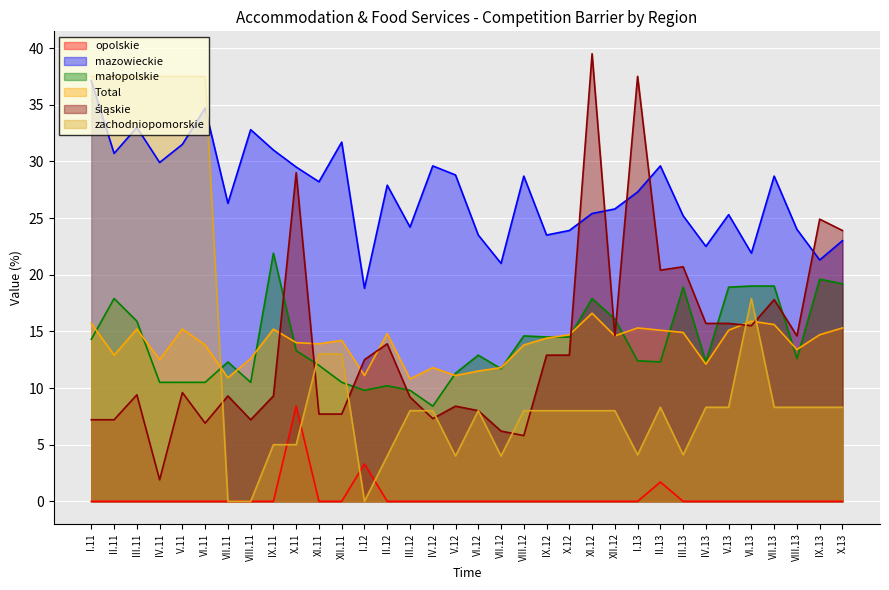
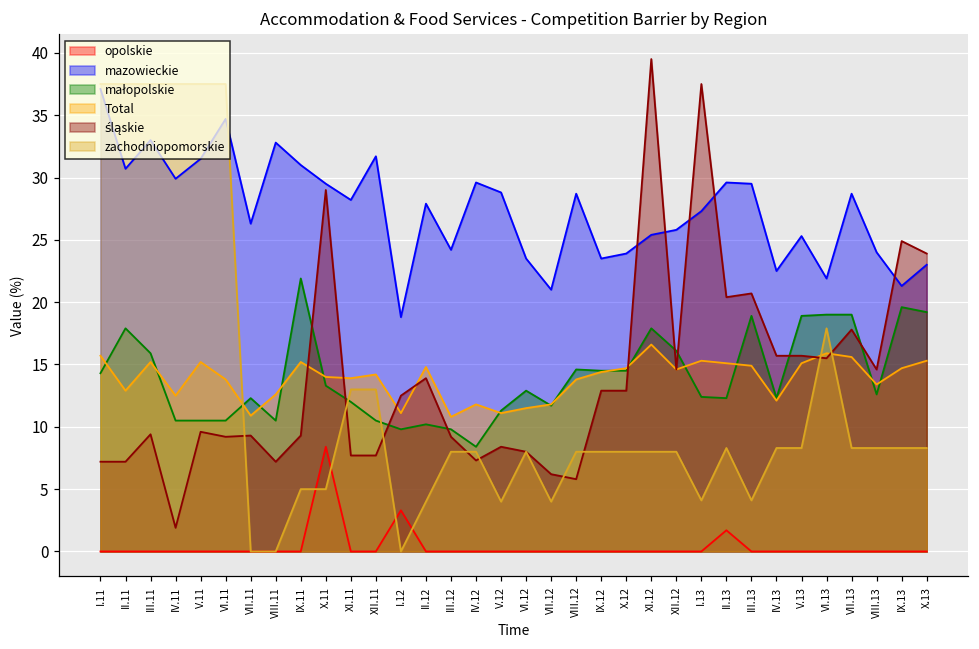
  {
    "opolskie": {
      "I.11": 0.0,
      "II.11": 0.0,
      "III.11": 0.0,
      "IV.11": 0.0,
      "V.11": 0.0,
      "VI.11": 0.0,
      "IX.11": 0.0,
      "X.11": 8.4,
      "XI.11": 0.0,
      "XII.11": 0.0,
      "I.12": 3.3,
      "II.12": 0.0,
      "III.12": 0.0,
      "IV.12": 0.0,
      "V.12": 0.0,
      "VI.12": 0.0,
      "VII.12": 0.0,
      "VIII.12": 0.0,
      "IX.12": 0.0,
      "X.12": 0.0,
      "XI.12": 0.0,
      "XII.12": 0.0,
      "I.13": 0.0,
      "II.13": 1.7,
      "III.13": 0.0,
      "IV.13": 0.0,
      "V.13": 0.0,
      "VI.13": 0.0,
      "VII.13": 0.0,
      "VIII.13": 0.0,
      "IX.13": 0.0,
      "X.13": 0.0
    },
    "mazowieckie": {
      "II.11": 30.7,
      "IV.11": 29.9,
      "V.11": 31.5,
      "VII.11": 26.3,
      "VIII.11": 32.8,
      "IX.11": 31.0,
      "X.11": 29.5,
      "XI.11": 28.2,
      "XII.11": 31.7,
      "I.12": 18.8,
      "II.12": 27.9,
      "III.12": 24.2,
      "IV.12": 29.6,
      "V.12": 28.8,
      "VI.12": 23.5,
      "VII.12": 21.0,
      "VIII.12": 28.7,
      "IX.12": 23.5,
      "X.12": 23.9,
      "XI.12": 25.4,
      "XII.12": 25.8,
      "I.13": 27.3,
      "II.13": 29.6,
-     "III.13": 25.2,
+     "III.13": 29.5,
      "IV.13": 22.5,
      "V.13": 25.3,
      "VI.13": 21.9,
      "VII.13": 28.7,
      "VIII.13": 24.0,
      "IX.13": 21.3,
      "X.13": 23.0
    },
    "małopolskie": {
      "I.11": 14.3,
      "II.11": 17.9,
      "III.11": 15.9,
      "IV.11": 10.5,
      "V.11": 10.5,
      "VI.11": 10.5,
      "VII.11": 12.3,
      "VIII.11": 10.5,
      "IX.11": 21.9,
      "X.11": 13.3,
      "XI.11": 12.0,
      "XII.11": 10.5,
      "I.12": 9.8,
      "II.12": 10.2,
      "III.12": 9.8,
      "IV.12": 8.4,
      "VI.12": 12.9,
      "VIII.12": 14.6,
      "XI.12": 17.9,
      "XII.12": 16.1,
      "I.13": 12.4,
      "II.13": 12.3,
      "III.13": 18.9,
      "V.13": 18.9,
      "VI.13": 19.0,
      "VII.13": 19.0,
      "VIII.13": 12.6,
      "IX.13": 19.6,
      "X.13": 19.2
    },
    "śląskie": {
      "I.11": 7.2,
      "II.11": 7.2,
      "III.11": 9.4,
      "IV.11": 1.9,
      "V.11": 9.6,
-     "VI.11": 6.9,
+     "VI.11": 9.2,
      "VII.11": 9.3,
      "VIII.11": 7.2,
      "IX.11": 9.3,
      "X.11": 29.0,
      "XI.11": 7.7,
      "XII.11": 7.7,
      "I.12": 12.5,
      "II.12": 13.9,
      "III.12": 9.2,
      "IV.12": 7.3,
      "V.12": 8.4,
      "VII.12": 6.2,
      "VIII.12": 5.8,
      "IX.12": 12.9,
      "X.12": 12.9,
      "XI.12": 39.5,
      "I.13": 37.5,
      "II.13": 20.4,
      "III.13": 20.7,
      "IV.13": 15.7,
      "V.13": 15.7,
      "VI.13": 15.5,
      "VII.13": 17.8,
      "VIII.13": 14.6,
      "IX.13": 24.9,
      "X.13": 23.9
    }
  }
